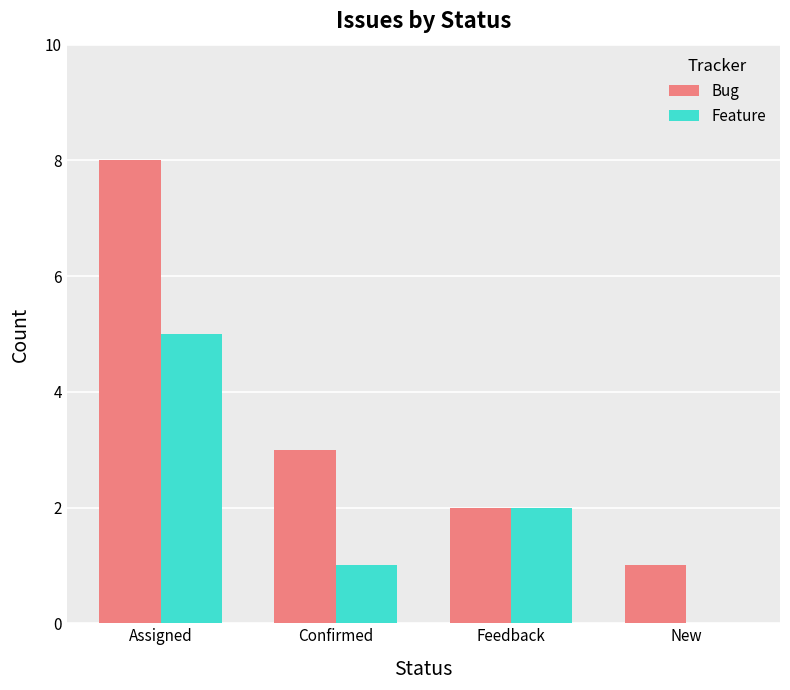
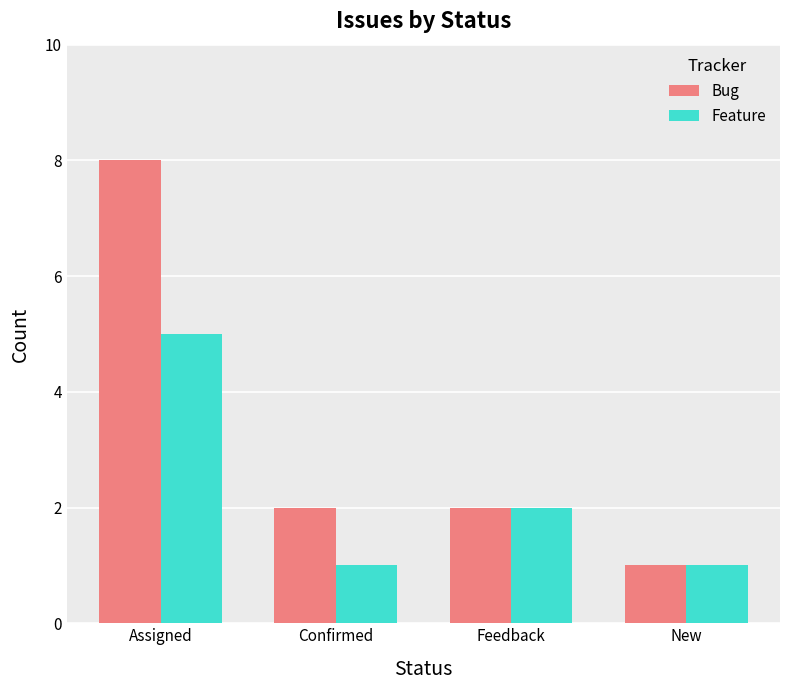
  {
    "Bug": {
      "Assigned": 8,
-     "Confirmed": 3,
+     "Confirmed": 2,
      "Feedback": 2,
      "New": 1
    },
    "Feature": {
      "Assigned": 5,
      "Confirmed": 1,
      "Feedback": 2,
-     "New": 0
+     "New": 1
    }
  }
